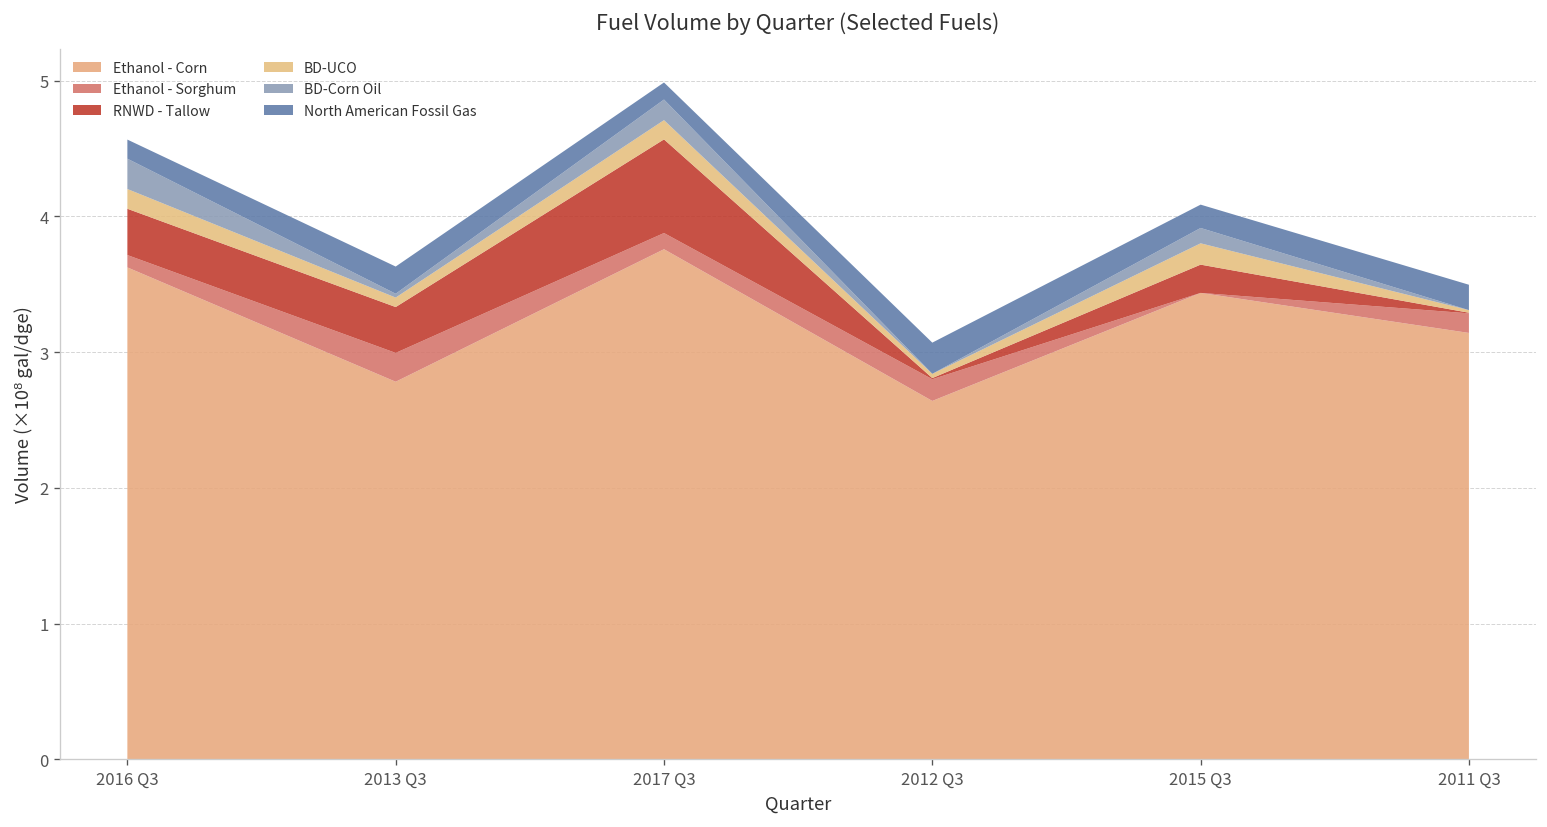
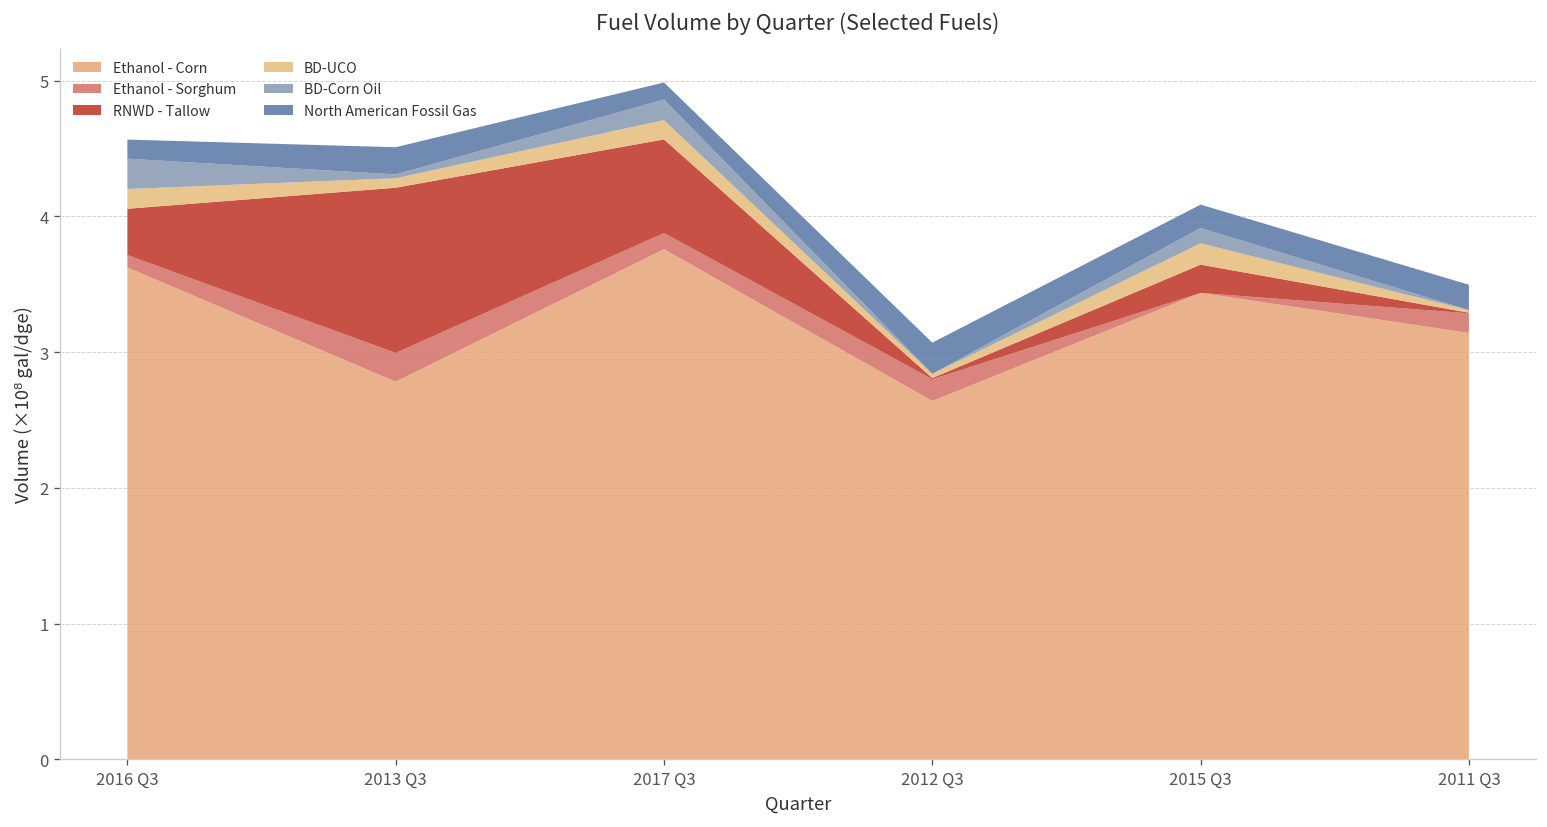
  {
    "RNWD - Tallow": {
      "2016 Q3": 0.34,
-     "2013 Q3": 0.34,
+     "2013 Q3": 1.22,
      "2017 Q3": 0.69,
      "2015 Q3": 0.21
    }
  }
